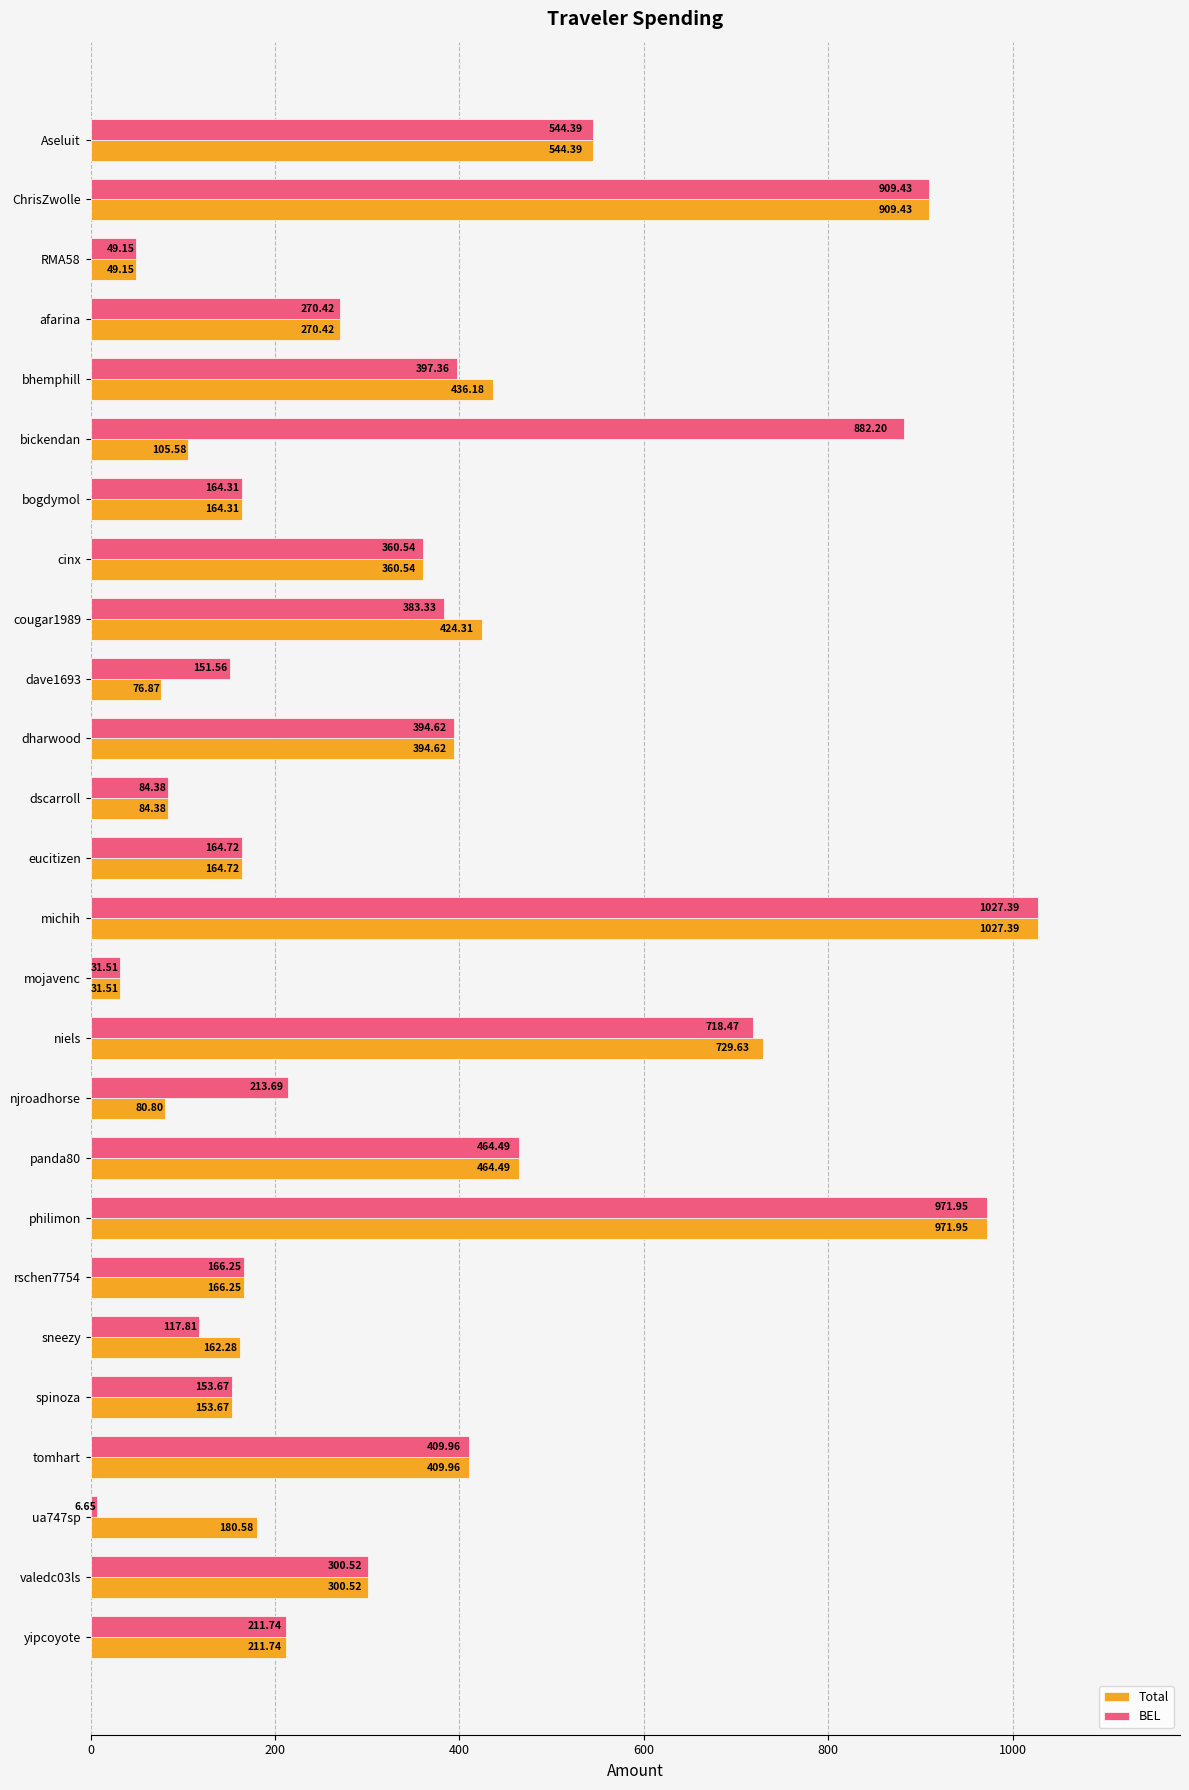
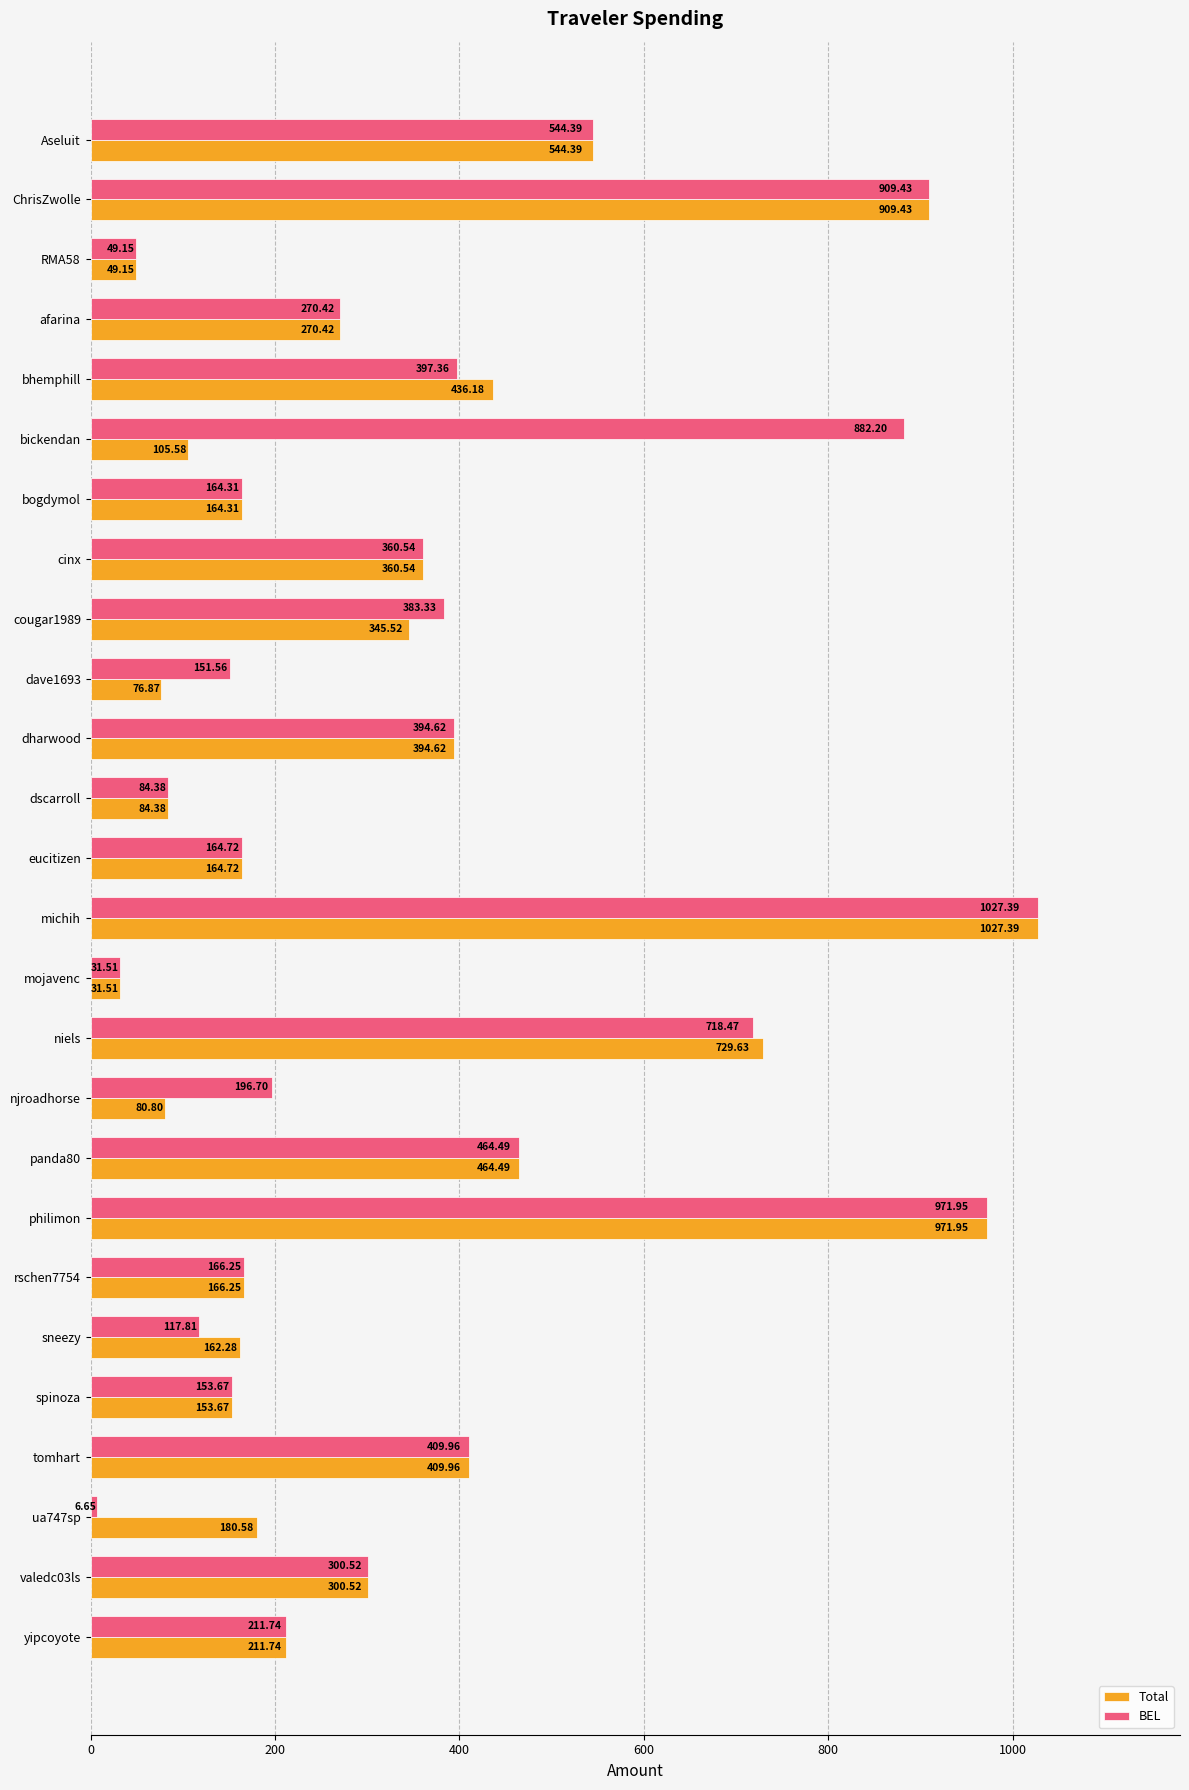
  {
    "Total": {
      "Aseluit": 544.39,
      "ChrisZwolle": 909.43,
      "RMA58": 49.15,
      "afarina": 270.42,
      "bhemphill": 436.18,
      "bickendan": 105.58,
      "bogdymol": 164.31,
      "cinx": 360.54,
-     "cougar1989": 424.31,
+     "cougar1989": 345.52,
      "dave1693": 76.87,
      "dharwood": 394.62,
      "dscarroll": 84.38,
      "eucitizen": 164.72,
      "michih": 1027.39,
      "mojavenc": 31.51,
      "niels": 729.63,
      "njroadhorse": 80.80,
      "panda80": 464.49,
      "philimon": 971.95,
      "rschen7754": 166.25,
      "sneezy": 162.28,
      "spinoza": 153.67,
      "tomhart": 409.96,
      "ua747sp": 180.58,
      "valedc03ls": 300.52,
      "yipcoyote": 211.74
    },
    "BEL": {
      "Aseluit": 544.39,
      "ChrisZwolle": 909.43,
      "RMA58": 49.15,
      "afarina": 270.42,
      "bhemphill": 397.36,
      "bickendan": 882.20,
      "bogdymol": 164.31,
      "cinx": 360.54,
      "cougar1989": 383.33,
      "dave1693": 151.56,
      "dharwood": 394.62,
      "dscarroll": 84.38,
      "eucitizen": 164.72,
      "michih": 1027.39,
      "mojavenc": 31.51,
      "niels": 718.47,
-     "njroadhorse": 213.69,
+     "njroadhorse": 196.70,
      "panda80": 464.49,
      "philimon": 971.95,
      "rschen7754": 166.25,
      "sneezy": 117.81,
      "spinoza": 153.67,
      "tomhart": 409.96,
      "ua747sp": 6.65,
      "valedc03ls": 300.52,
      "yipcoyote": 211.74
    }
  }
